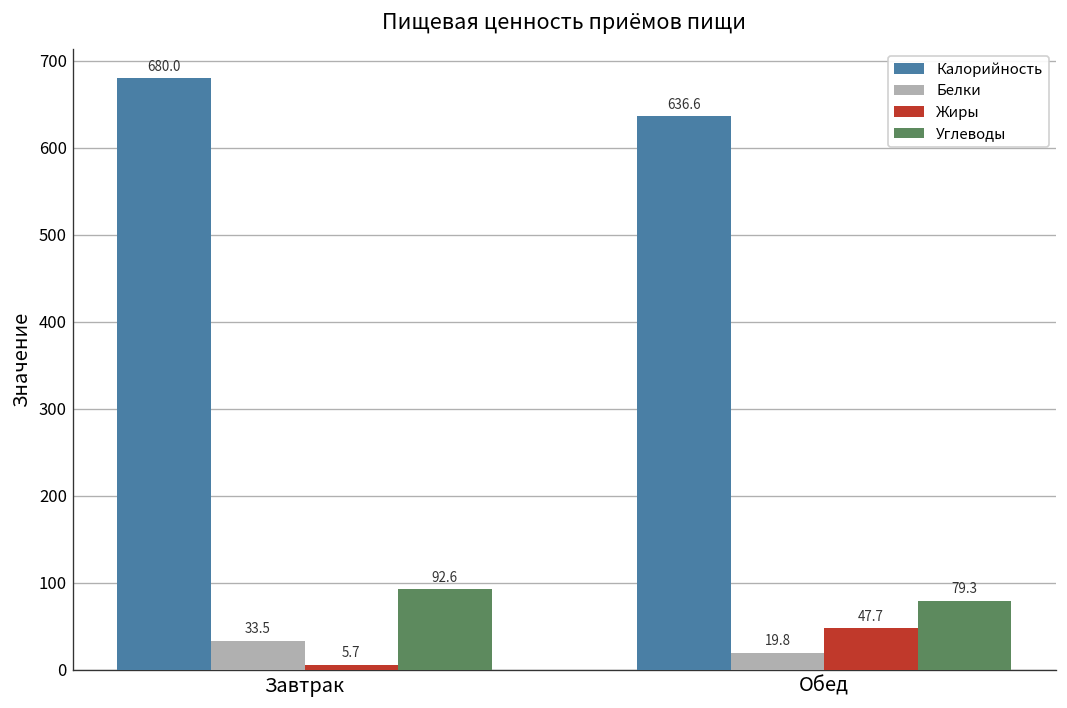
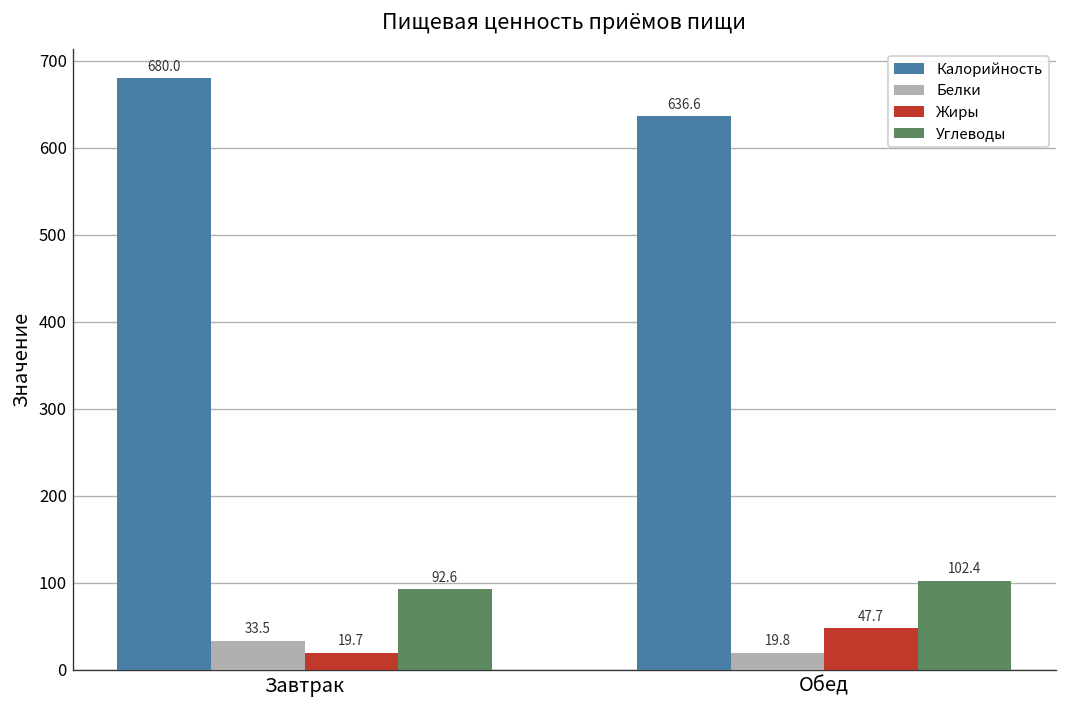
  {
    "Калорийность": {
      "Завтрак": 680.0,
      "Обед": 636.6
    },
    "Белки": {
      "Завтрак": 33.5,
      "Обед": 19.8
    },
    "Жиры": {
-     "Завтрак": 5.7,
+     "Завтрак": 19.7,
      "Обед": 47.7
    },
    "Углеводы": {
      "Завтрак": 92.6,
-     "Обед": 79.3
+     "Обед": 102.4
    }
  }
